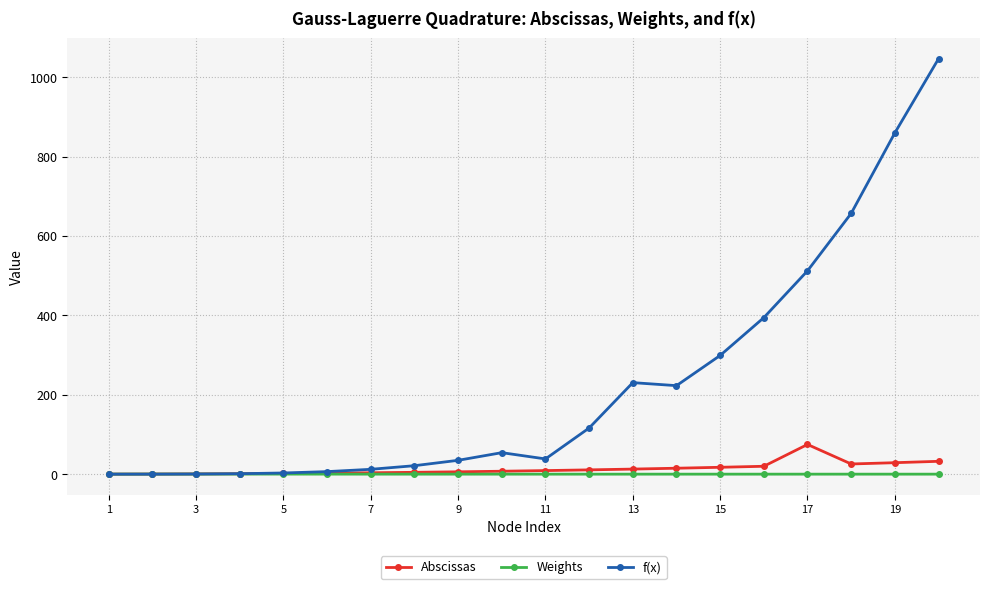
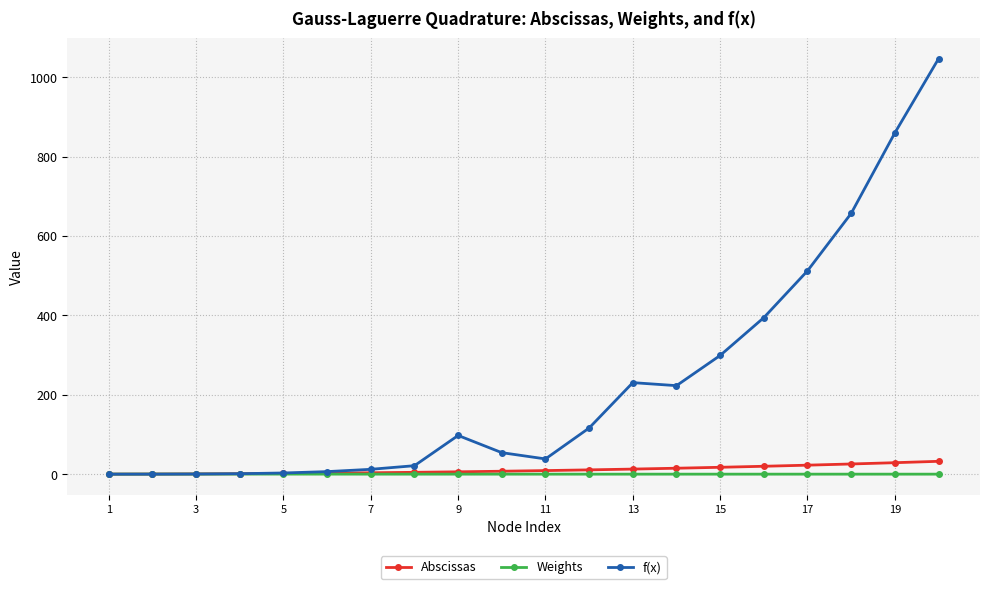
  {
    "Abscissas": {
      "11": 10,
      "13": 10,
      "15": 20,
-     "17": 70,
+     "17": 20,
      "19": 30
    },
    "Weights": {
      "11": 0,
      "13": 0,
      "15": 0,
      "17": 0,
      "19": 0
    },
    "f(x)": {
      "7": 10,
-     "9": 30,
+     "9": 100,
      "11": 40,
      "13": 230,
      "15": 300,
      "17": 510,
      "19": 860
    }
  }
